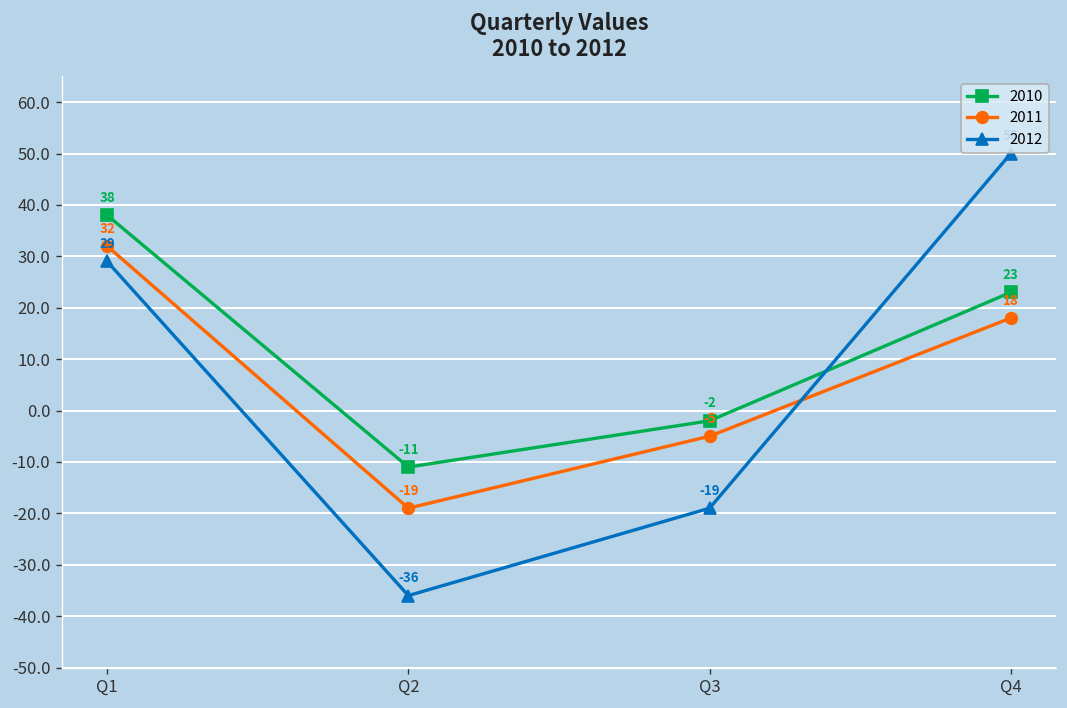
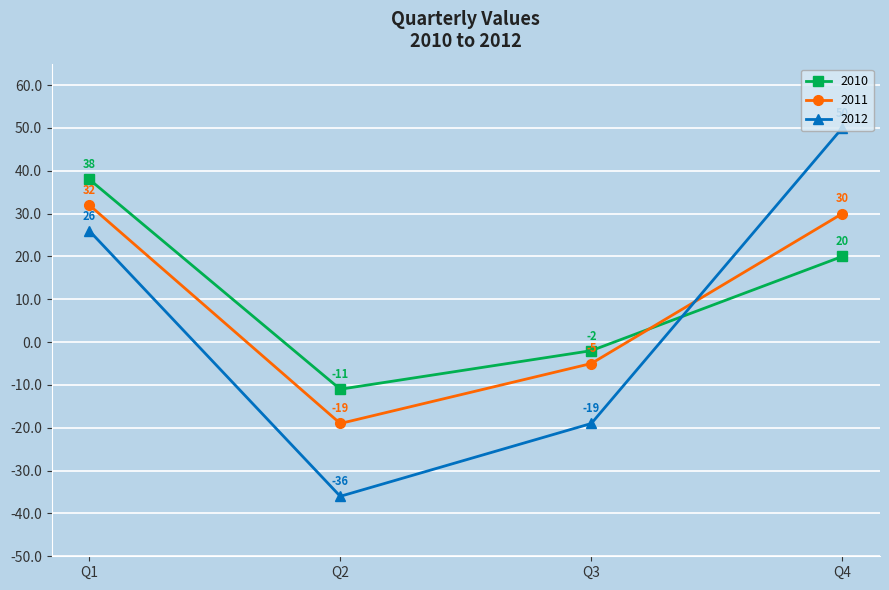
  {
    "2010": {
      "Q1": 38,
      "Q2": -11,
      "Q3": -2,
-     "Q4": 23
+     "Q4": 20
    },
    "2011": {
      "Q1": 32,
      "Q2": -19,
-     "Q4": 18
+     "Q4": 30
    },
    "2012": {
-     "Q1": 29,
+     "Q1": 26,
      "Q2": -36,
      "Q3": -19
    }
  }
